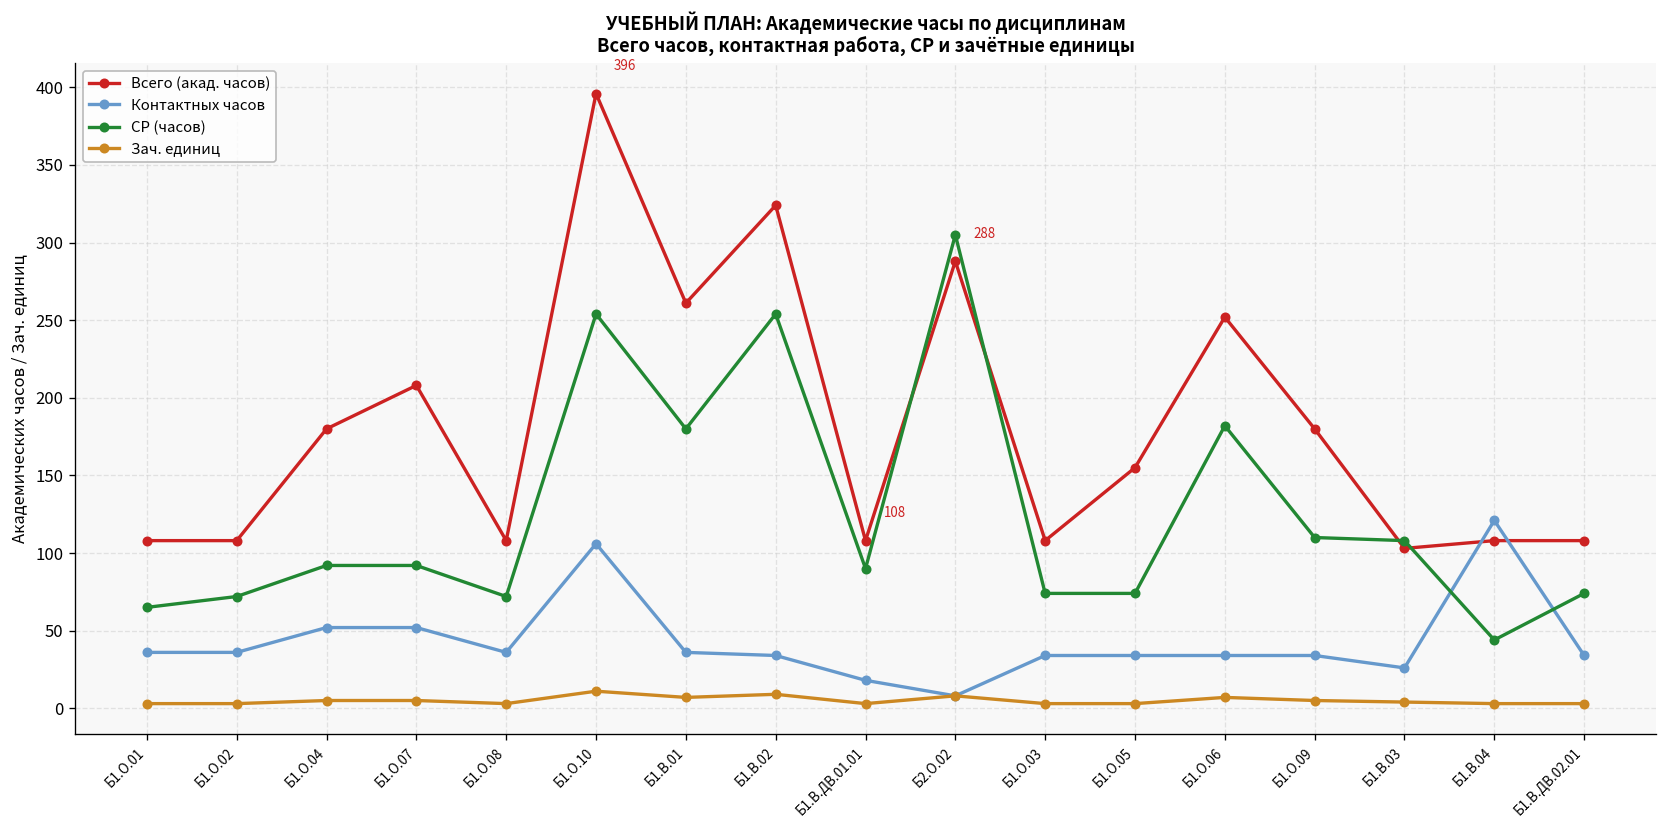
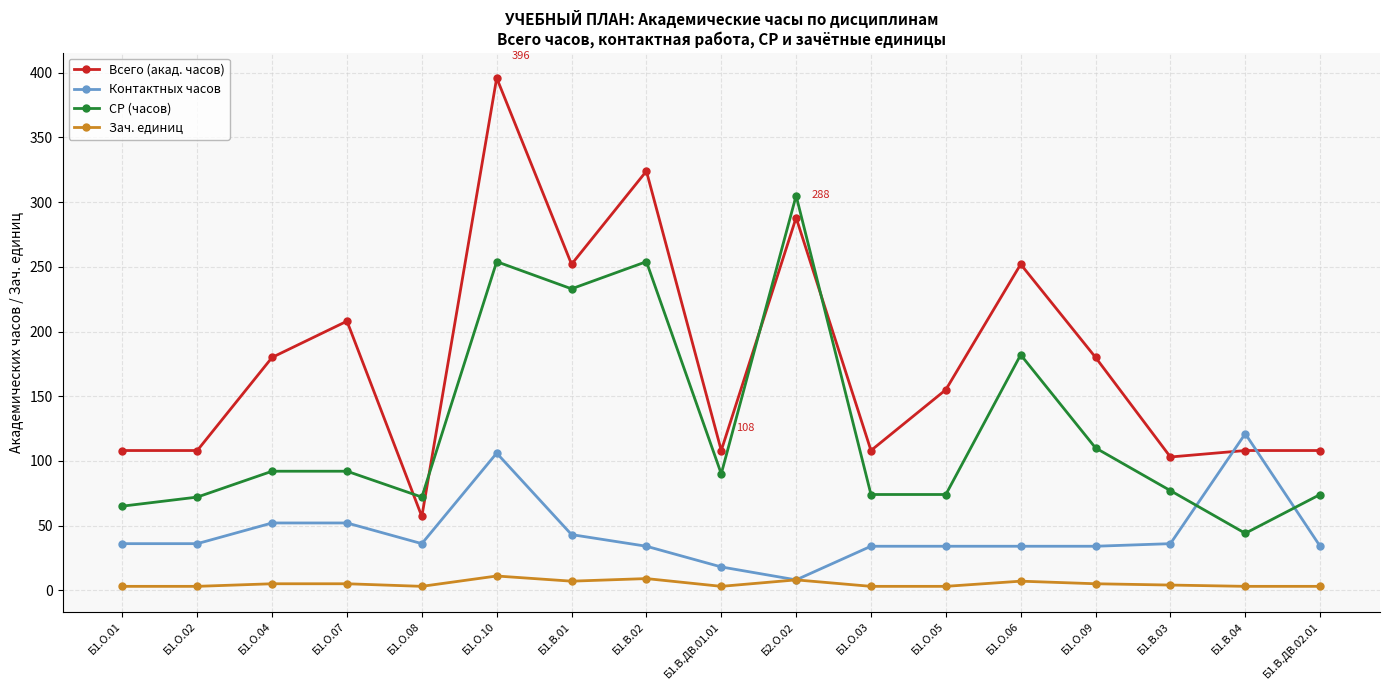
  {
    "Всего (акад. часов)": {
      "Б1.О.01": 108,
      "Б1.О.02": 108,
      "Б1.О.04": 180,
      "Б1.О.07": 208,
-     "Б1.О.08": 108,
-     "Б1.В.01": 261,
+     "Б1.О.08": 57,
+     "Б1.В.01": 252,
      "Б1.В.02": 324,
      "Б1.О.03": 108,
      "Б1.О.05": 155,
      "Б1.О.06": 252,
      "Б1.О.09": 180,
      "Б1.В.03": 103,
      "Б1.В.04": 108,
      "Б1.В.ДВ.02.01": 108
    },
    "Контактных часов": {
      "Б1.О.01": 36,
      "Б1.О.02": 36,
      "Б1.О.04": 52,
      "Б1.О.07": 52,
      "Б1.О.08": 36,
      "Б1.О.10": 106,
-     "Б1.В.01": 36,
+     "Б1.В.01": 43,
      "Б1.В.02": 34,
      "Б1.В.ДВ.01.01": 18,
      "Б1.О.03": 34,
      "Б1.О.05": 34,
      "Б1.О.06": 34,
      "Б1.О.09": 34,
-     "Б1.В.03": 26,
+     "Б1.В.03": 36,
      "Б1.В.04": 121,
      "Б1.В.ДВ.02.01": 34
    },
    "СР (часов)": {
      "Б1.О.01": 65,
      "Б1.О.02": 72,
      "Б1.О.04": 92,
      "Б1.О.07": 92,
      "Б1.О.08": 72,
      "Б1.О.10": 254,
-     "Б1.В.01": 180,
+     "Б1.В.01": 233,
      "Б1.В.02": 254,
      "Б1.В.ДВ.01.01": 90,
      "Б1.О.03": 74,
      "Б1.О.05": 74,
      "Б1.О.06": 182,
      "Б1.О.09": 110,
-     "Б1.В.03": 108,
+     "Б1.В.03": 77,
      "Б1.В.04": 44,
      "Б1.В.ДВ.02.01": 74
    },
    "Зач. единиц": {
      "Б1.О.01": 3,
      "Б1.О.02": 3,
      "Б1.О.04": 5,
      "Б1.О.07": 5,
      "Б1.О.08": 3,
      "Б1.О.10": 11,
      "Б1.В.01": 7,
      "Б1.В.02": 9,
      "Б1.В.ДВ.01.01": 3,
      "Б1.О.03": 3,
      "Б1.О.05": 3,
      "Б1.О.06": 7,
      "Б1.О.09": 5,
      "Б1.В.03": 4,
      "Б1.В.04": 3,
      "Б1.В.ДВ.02.01": 3
    }
  }
